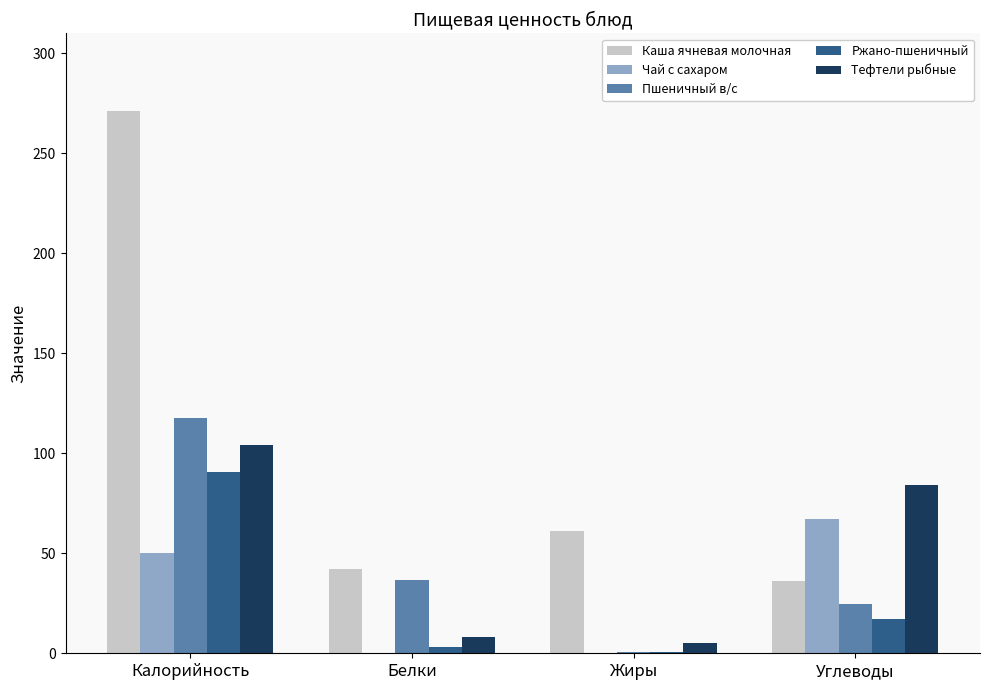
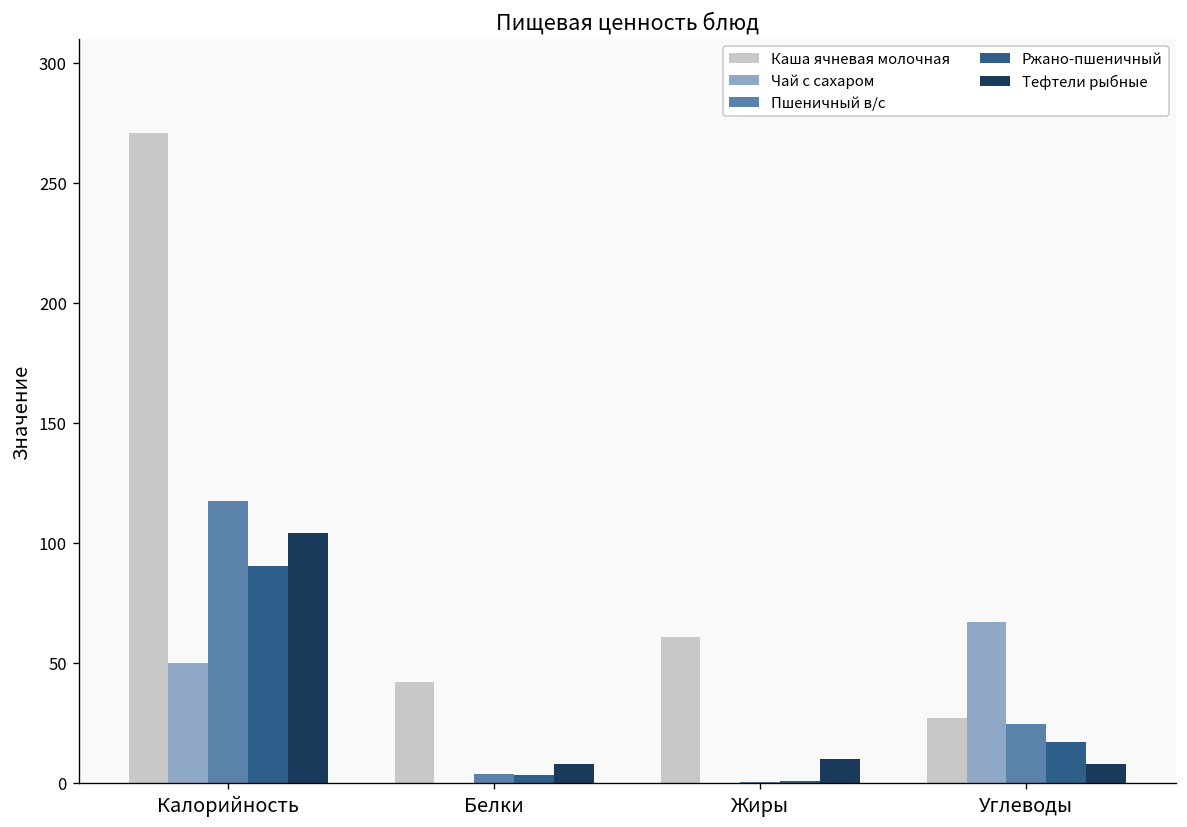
  {
    "Каша ячневая молочная": {
      "Калорийность": 271,
      "Белки": 42,
      "Жиры": 61,
-     "Углеводы": 36
+     "Углеводы": 27
    },
    "Чай с сахаром": {
      "Калорийность": 50,
      "Белки": 0,
      "Жиры": 0,
      "Углеводы": 67
    },
    "Пшеничный в/с": {
      "Калорийность": 118,
-     "Белки": 37,
+     "Белки": 4,
      "Углеводы": 25
    },
    "Ржано-пшеничный": {
      "Калорийность": 91,
      "Белки": 3,
      "Углеводы": 17
    },
    "Тефтели рыбные": {
      "Калорийность": 104,
      "Белки": 8,
-     "Жиры": 5,
-     "Углеводы": 84
+     "Жиры": 10,
+     "Углеводы": 8
    }
  }
